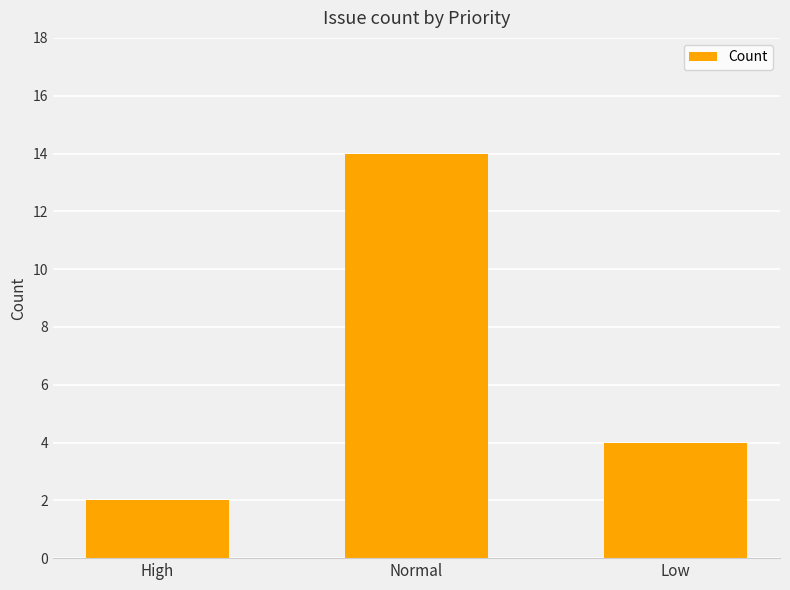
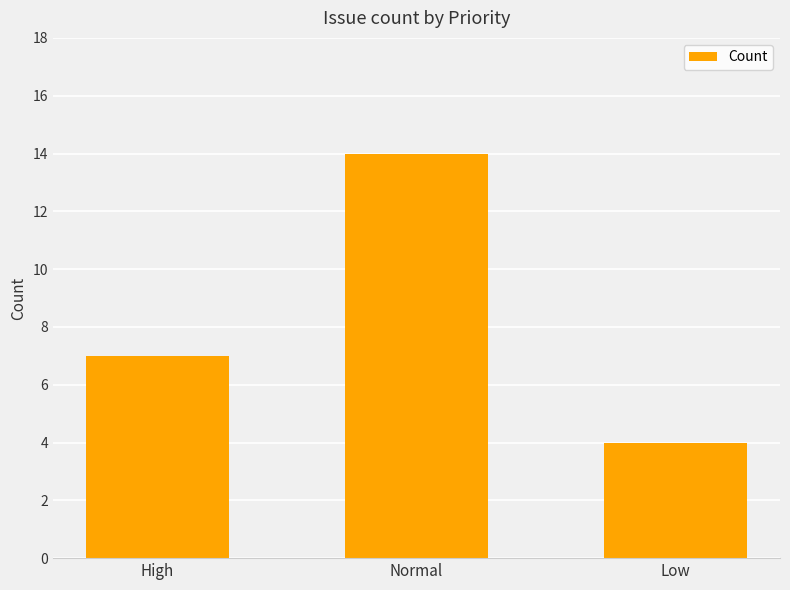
  {
-   "High": 2,
+   "High": 7,
    "Normal": 14,
    "Low": 4
  }
